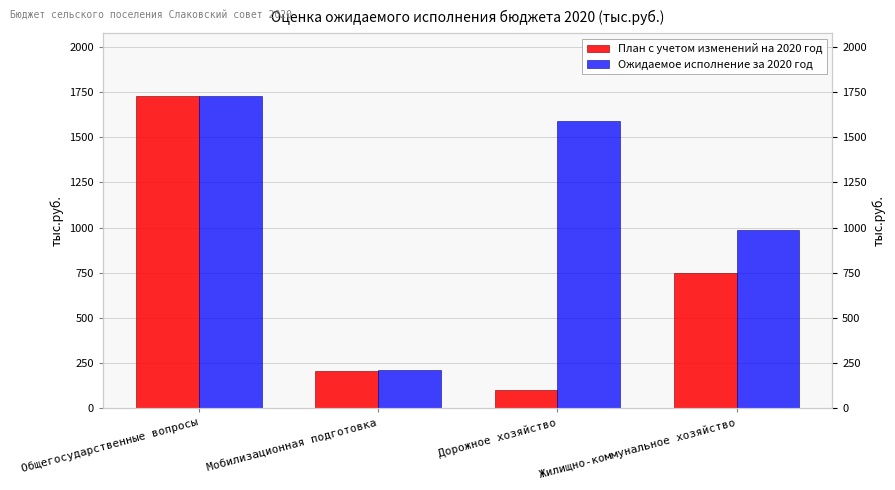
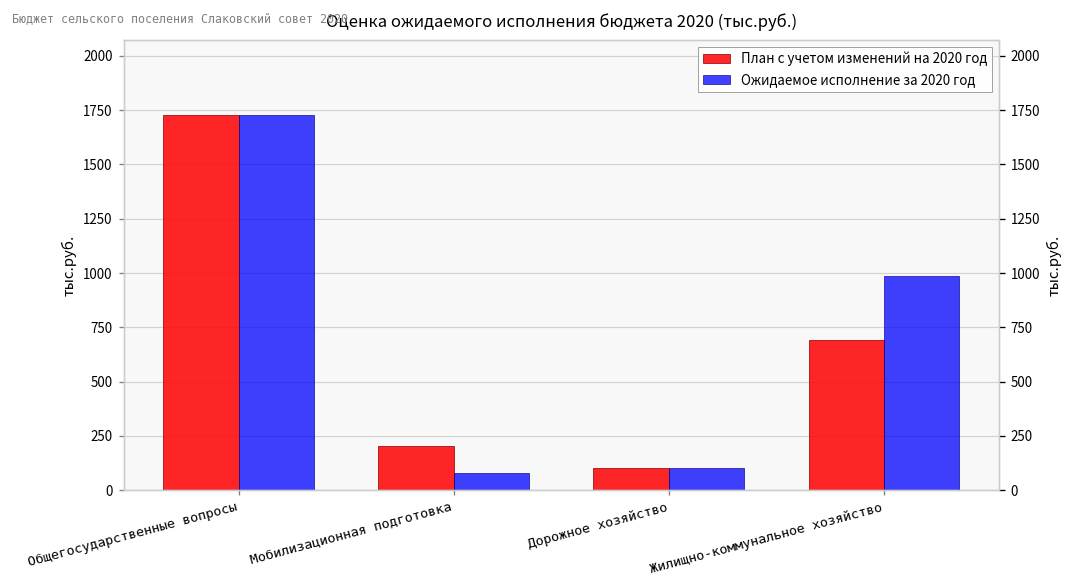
  {
    "План с учетом изменений на 2020 год": {
      "Общегосударственные вопросы": 1730,
      "Мобилизационная подготовка": 200,
      "Дорожное хозяйство": 100,
-     "Жилищно-коммунальное хозяйство": 750
+     "Жилищно-коммунальное хозяйство": 690
    },
    "Ожидаемое исполнение за 2020 год": {
      "Общегосударственные вопросы": 1730,
-     "Мобилизационная подготовка": 210,
-     "Дорожное хозяйство": 1590,
+     "Мобилизационная подготовка": 80,
+     "Дорожное хозяйство": 100,
      "Жилищно-коммунальное хозяйство": 990
    }
  }
